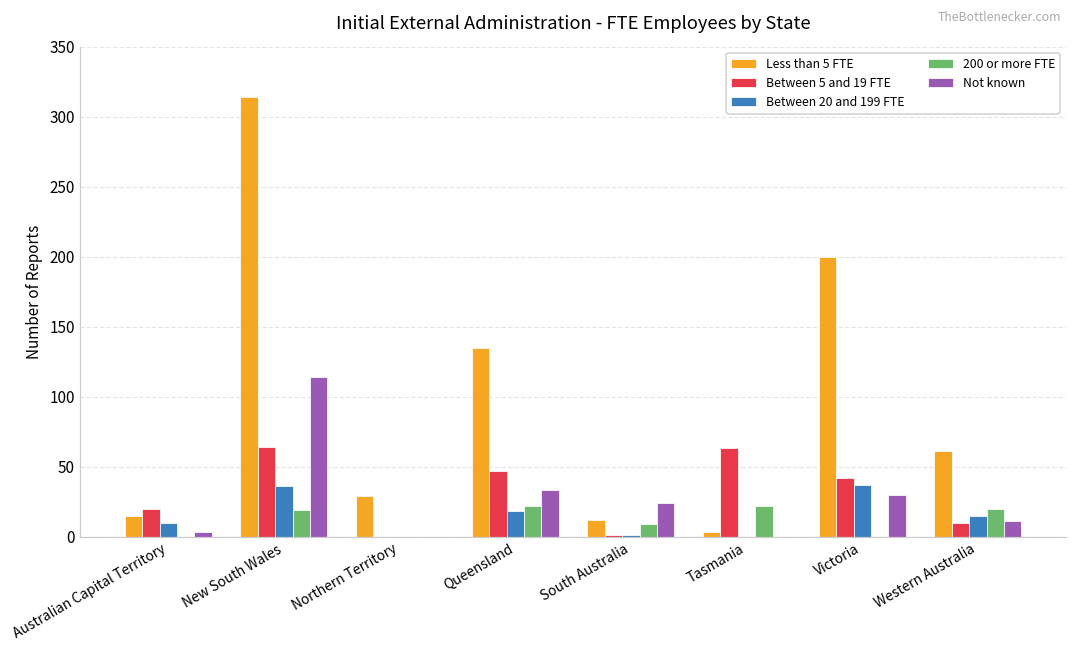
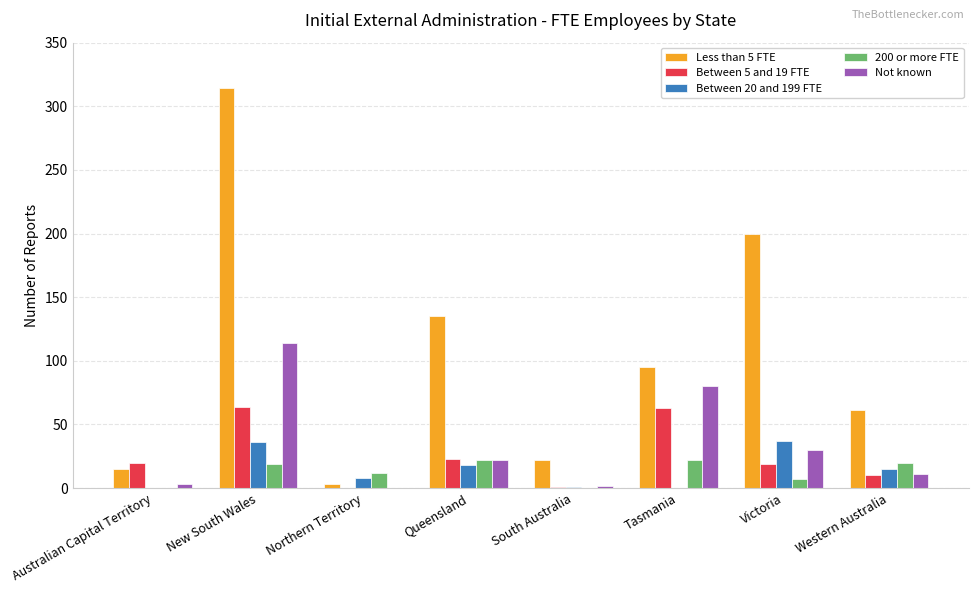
  {
    "Less than 5 FTE": {
      "Australian Capital Territory": 15,
      "New South Wales": 314,
-     "Northern Territory": 29,
+     "Northern Territory": 3,
      "Queensland": 135,
-     "South Australia": 12,
-     "Tasmania": 3,
+     "South Australia": 22,
+     "Tasmania": 95,
      "Victoria": 200,
      "Western Australia": 61
    },
    "Between 5 and 19 FTE": {
      "Australian Capital Territory": 20,
      "New South Wales": 64,
      "Northern Territory": 0,
-     "Queensland": 47,
+     "Queensland": 23,
      "Tasmania": 63,
-     "Victoria": 42,
+     "Victoria": 19,
      "Western Australia": 10
    },
    "Between 20 and 199 FTE": {
-     "Australian Capital Territory": 10,
+     "Australian Capital Territory": 0,
      "New South Wales": 36,
-     "Northern Territory": 0,
+     "Northern Territory": 8,
      "Queensland": 18,
      "Tasmania": 0,
      "Victoria": 37,
      "Western Australia": 15
    },
    "200 or more FTE": {
      "Australian Capital Territory": 0,
      "New South Wales": 19,
-     "Northern Territory": 0,
+     "Northern Territory": 12,
      "Queensland": 22,
-     "South Australia": 9,
+     "South Australia": 0,
      "Tasmania": 22,
-     "Victoria": 0,
+     "Victoria": 7,
      "Western Australia": 20
    },
    "Not known": {
      "Australian Capital Territory": 3,
      "New South Wales": 114,
      "Northern Territory": 0,
-     "Queensland": 33,
-     "South Australia": 24,
-     "Tasmania": 0,
+     "Queensland": 22,
+     "South Australia": 2,
+     "Tasmania": 80,
      "Victoria": 30,
      "Western Australia": 11
    }
  }
